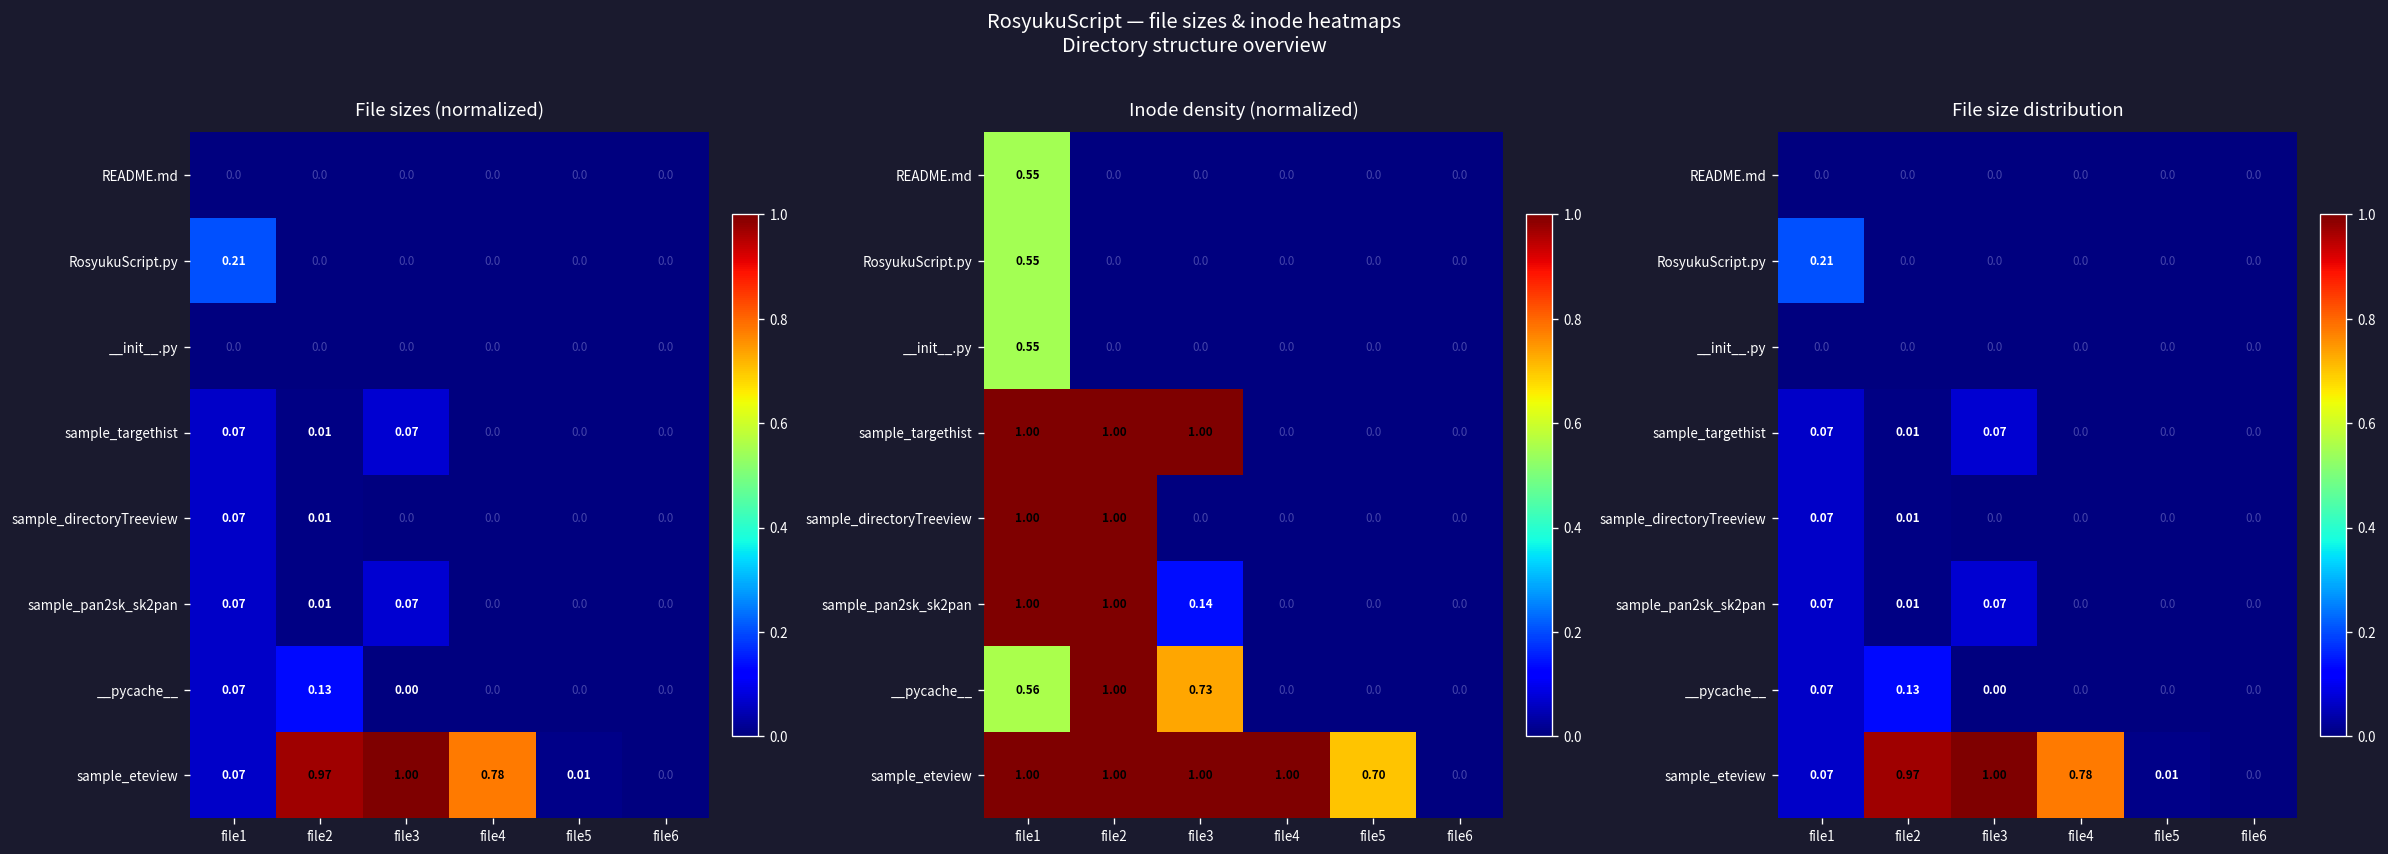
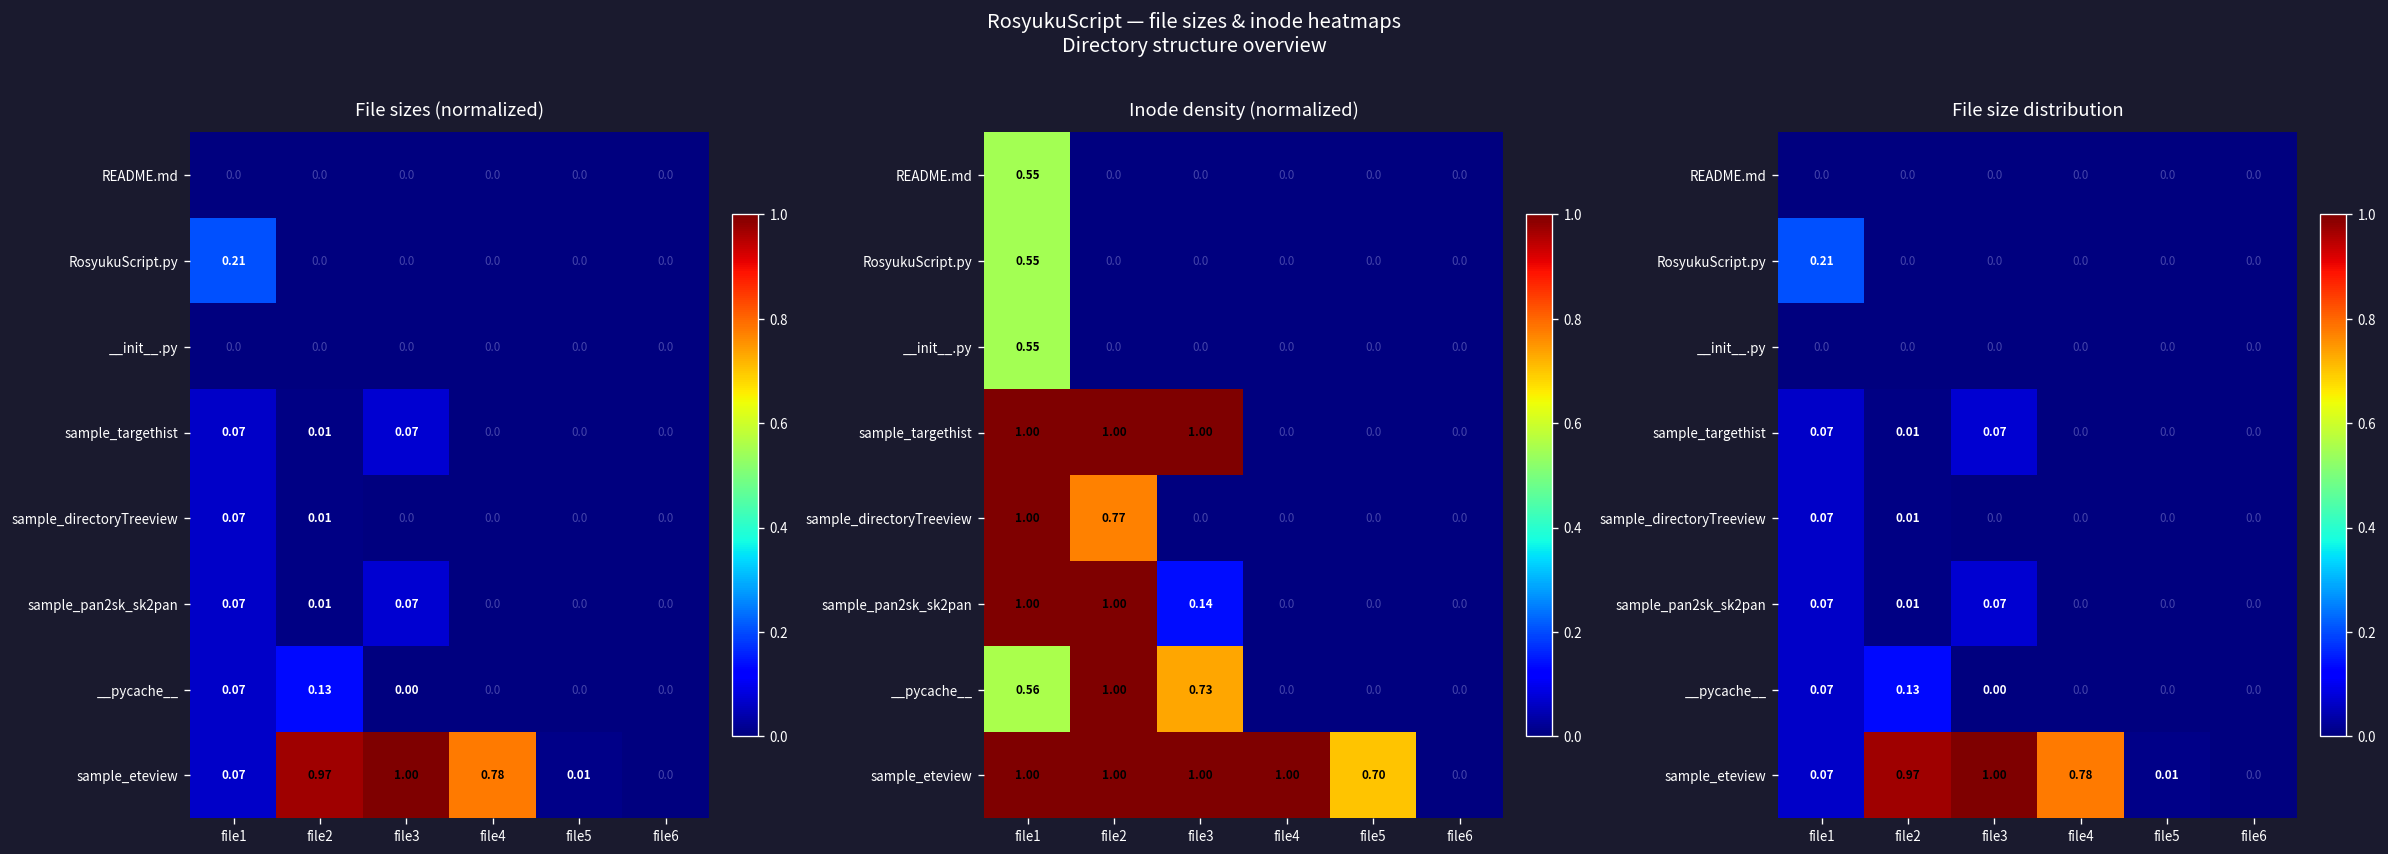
  {
    "File sizes (normalized)": {
      "README.md": {
        "file1": 0.0,
        "file2": 0.0,
        "file3": 0.0,
        "file4": 0.0,
        "file5": 0.0,
        "file6": 0.0
      },
      "RosyukuScript.py": {
        "file1": 0.21,
        "file2": 0.0,
        "file3": 0.0,
        "file4": 0.0,
        "file5": 0.0,
        "file6": 0.0
      },
      "__init__.py": {
        "file1": 0.0,
        "file2": 0.0,
        "file3": 0.0,
        "file4": 0.0,
        "file5": 0.0,
        "file6": 0.0
      },
      "sample_targethist": {
        "file1": 0.07,
        "file2": 0.01,
        "file3": 0.07,
        "file4": 0.0,
        "file5": 0.0,
        "file6": 0.0
      },
      "sample_directoryTreeview": {
        "file1": 0.07,
        "file2": 0.01,
        "file3": 0.0,
        "file4": 0.0,
        "file5": 0.0,
        "file6": 0.0
      },
      "sample_pan2sk_sk2pan": {
        "file1": 0.07,
        "file2": 0.01,
        "file3": 0.07,
        "file4": 0.0,
        "file5": 0.0,
        "file6": 0.0
      },
      "__pycache__": {
        "file1": 0.07,
        "file2": 0.13,
        "file3": 0.00,
        "file4": 0.0,
        "file5": 0.0,
        "file6": 0.0
      },
      "sample_eteview": {
        "file1": 0.07,
        "file2": 0.97,
        "file3": 1.00,
        "file4": 0.78,
        "file5": 0.01,
        "file6": 0.0
      }
    },
    "Inode density (normalized)": {
      "README.md": {
        "file1": 0.55,
        "file2": 0.0,
        "file3": 0.0,
        "file4": 0.0,
        "file5": 0.0,
        "file6": 0.0
      },
      "RosyukuScript.py": {
        "file1": 0.55,
        "file2": 0.0,
        "file3": 0.0,
        "file4": 0.0,
        "file5": 0.0,
        "file6": 0.0
      },
      "__init__.py": {
        "file1": 0.55,
        "file2": 0.0,
        "file3": 0.0,
        "file4": 0.0,
        "file5": 0.0,
        "file6": 0.0
      },
      "sample_targethist": {
        "file1": 1.00,
        "file2": 1.00,
        "file3": 1.00,
        "file4": 0.0,
        "file5": 0.0,
        "file6": 0.0
      },
      "sample_directoryTreeview": {
        "file1": 1.00,
-       "file2": 1.00,
+       "file2": 0.77,
        "file3": 0.0,
        "file4": 0.0,
        "file5": 0.0,
        "file6": 0.0
      },
      "sample_pan2sk_sk2pan": {
        "file1": 1.00,
        "file2": 1.00,
        "file3": 0.14,
        "file4": 0.0,
        "file5": 0.0,
        "file6": 0.0
      },
      "__pycache__": {
        "file1": 0.56,
        "file2": 1.00,
        "file3": 0.73,
        "file4": 0.0,
        "file5": 0.0,
        "file6": 0.0
      },
      "sample_eteview": {
        "file1": 1.00,
        "file2": 1.00,
        "file3": 1.00,
        "file4": 1.00,
        "file5": 0.70,
        "file6": 0.0
      }
    },
    "File size distribution": {
      "README.md": {
        "file1": 0.0,
        "file2": 0.0,
        "file3": 0.0,
        "file4": 0.0,
        "file5": 0.0,
        "file6": 0.0
      },
      "RosyukuScript.py": {
        "file1": 0.21,
        "file2": 0.0,
        "file3": 0.0,
        "file4": 0.0,
        "file5": 0.0,
        "file6": 0.0
      },
      "__init__.py": {
        "file1": 0.0,
        "file2": 0.0,
        "file3": 0.0,
        "file4": 0.0,
        "file5": 0.0,
        "file6": 0.0
      },
      "sample_targethist": {
        "file1": 0.07,
        "file2": 0.01,
        "file3": 0.07,
        "file4": 0.0,
        "file5": 0.0,
        "file6": 0.0
      },
      "sample_directoryTreeview": {
        "file1": 0.07,
        "file2": 0.01,
        "file3": 0.0,
        "file4": 0.0,
        "file5": 0.0,
        "file6": 0.0
      },
      "sample_pan2sk_sk2pan": {
        "file1": 0.07,
        "file2": 0.01,
        "file3": 0.07,
        "file4": 0.0,
        "file5": 0.0,
        "file6": 0.0
      },
      "__pycache__": {
        "file1": 0.07,
        "file2": 0.13,
        "file3": 0.00,
        "file4": 0.0,
        "file5": 0.0,
        "file6": 0.0
      },
      "sample_eteview": {
        "file1": 0.07,
        "file2": 0.97,
        "file3": 1.00,
        "file4": 0.78,
        "file5": 0.01,
        "file6": 0.0
      }
    }
  }
